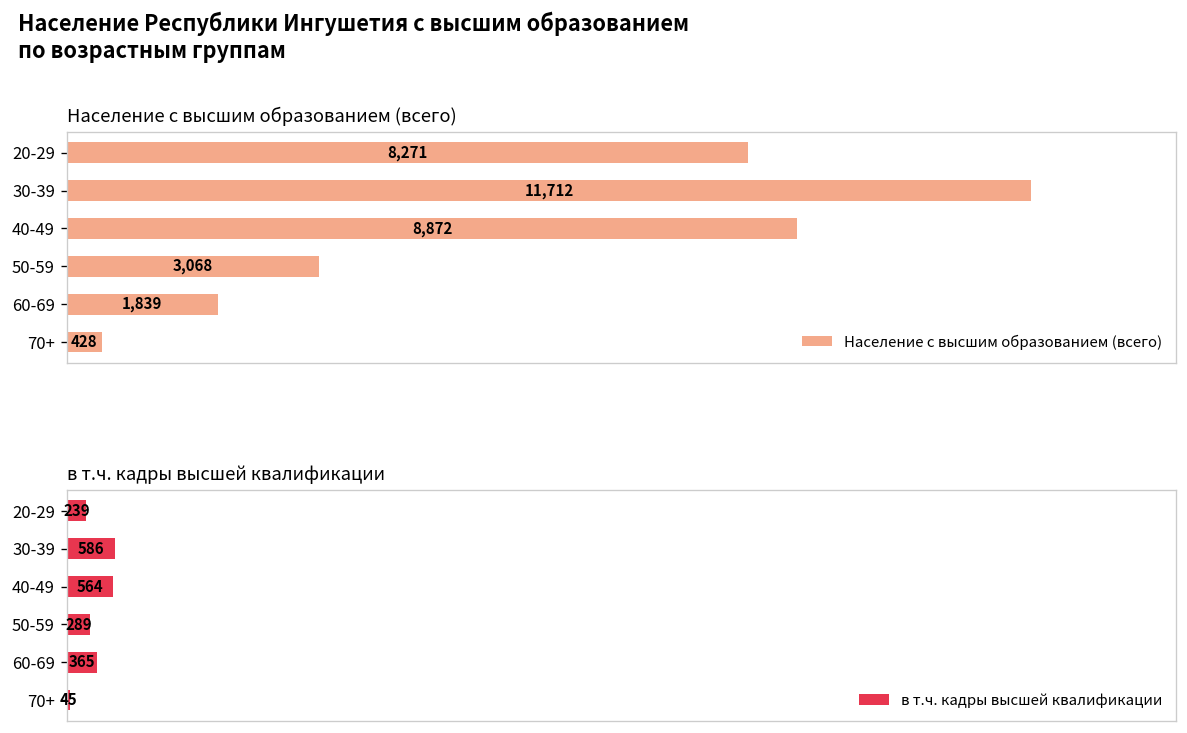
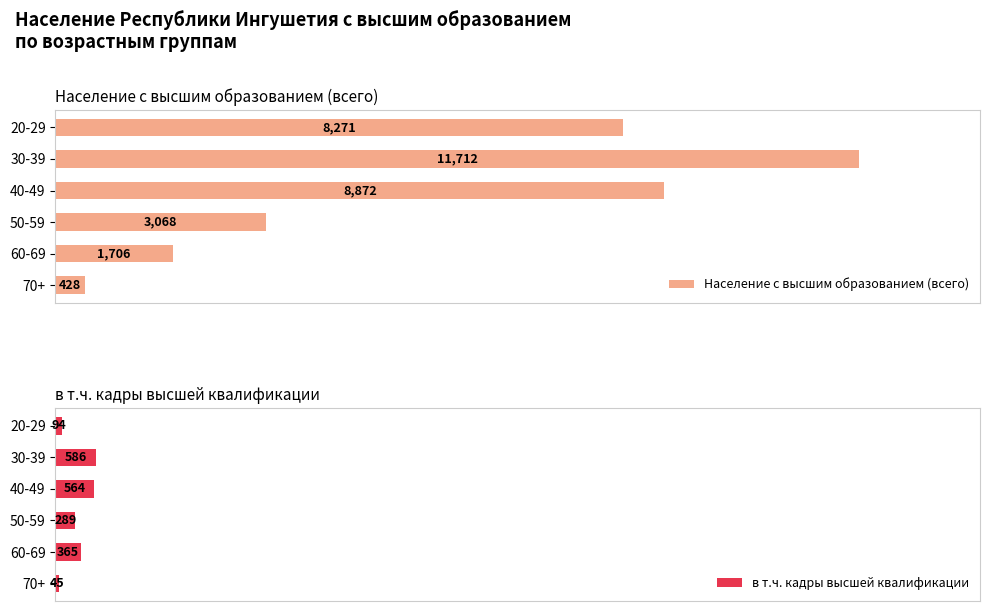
  {
    "Население с высшим образованием (всего)": {
-     "60-69": "1,839"
+     "60-69": "1,706"
    },
    "в т.ч. кадры высшей квалификации": {
-     "20-29": "239"
+     "20-29": "94"
    }
  }
